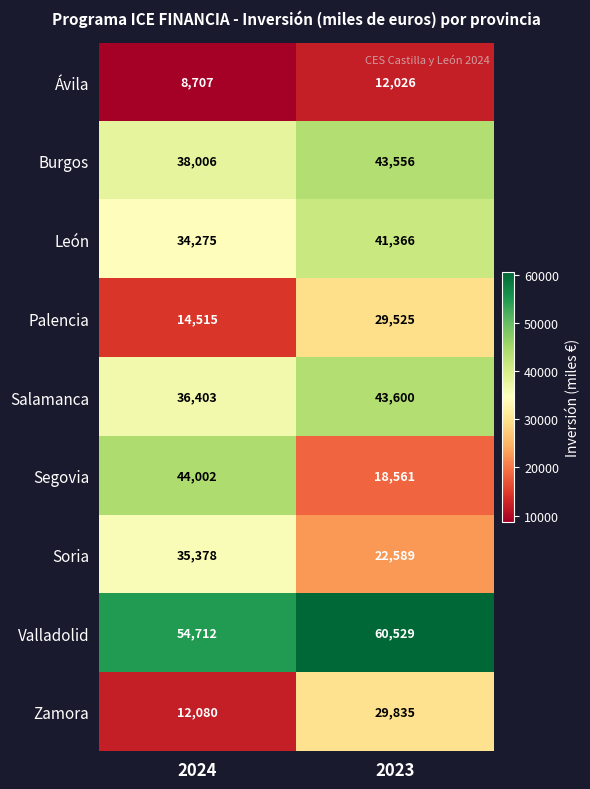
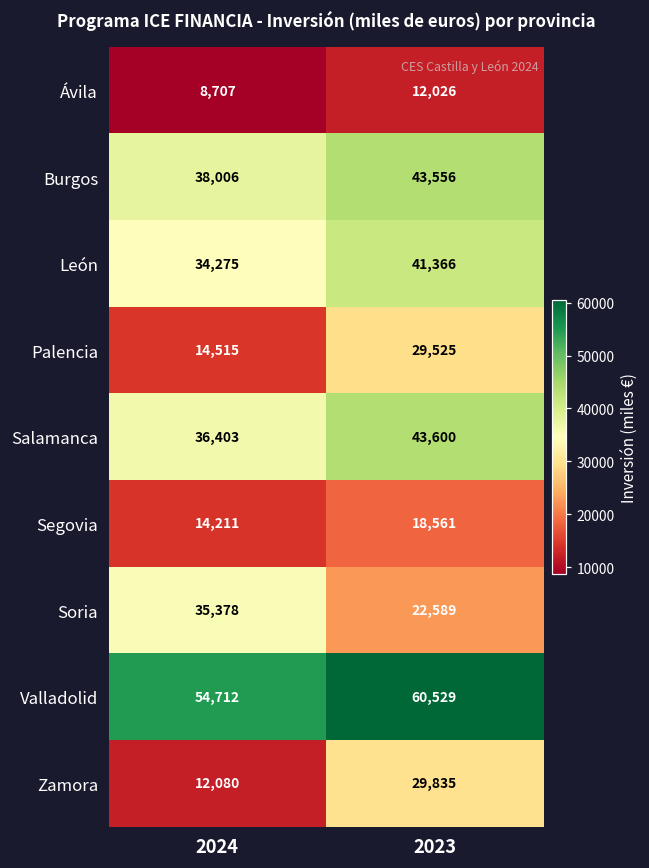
  {
    "Ávila": {
      "2024": "8,707"
    },
    "Burgos": {
      "2024": "38,006",
      "2023": "43,556"
    },
    "León": {
      "2024": "34,275",
      "2023": "41,366"
    },
    "Palencia": {
      "2024": "14,515",
      "2023": "29,525"
    },
    "Salamanca": {
      "2024": "36,403",
      "2023": "43,600"
    },
    "Segovia": {
-     "2024": "44,002",
+     "2024": "14,211",
      "2023": "18,561"
    },
    "Soria": {
      "2024": "35,378",
      "2023": "22,589"
    },
    "Valladolid": {
      "2024": "54,712",
      "2023": "60,529"
    },
    "Zamora": {
      "2024": "12,080",
      "2023": "29,835"
    }
  }
